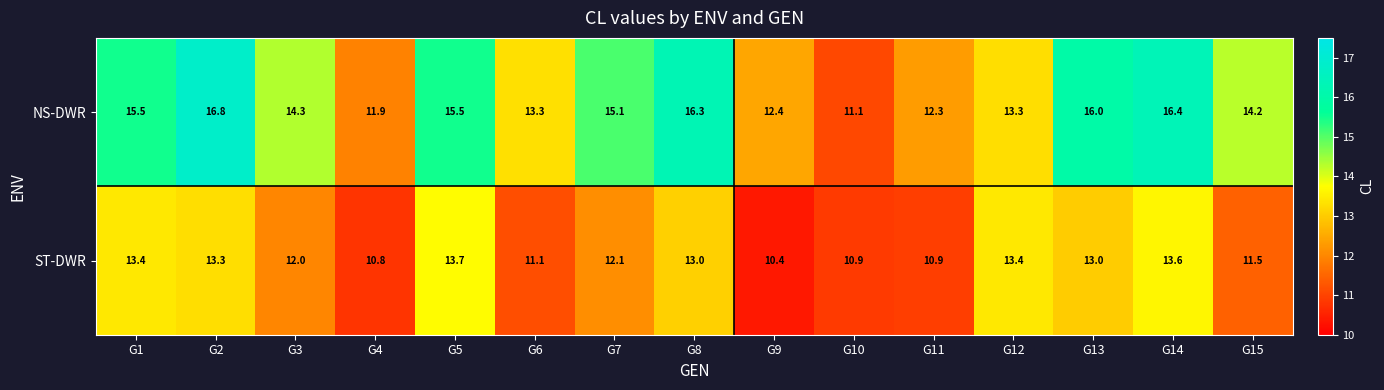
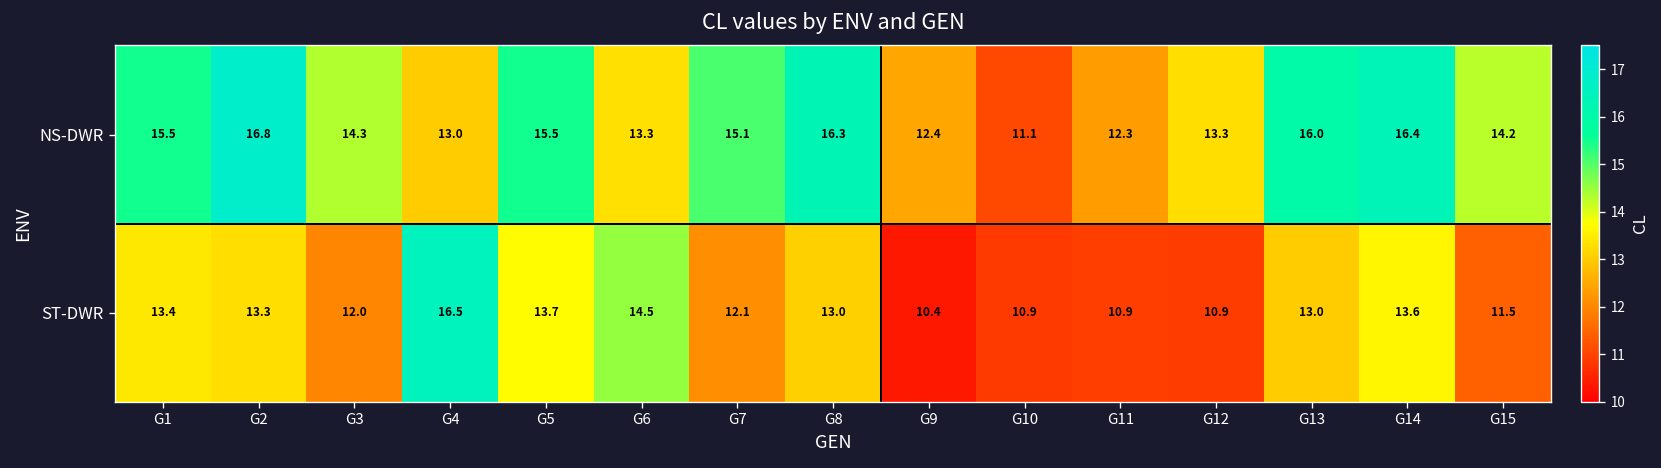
  {
    "NS-DWR": {
      "G1": 15.5,
      "G2": 16.8,
      "G3": 14.3,
-     "G4": 11.9,
+     "G4": 13.0,
      "G5": 15.5,
      "G6": 13.3,
      "G7": 15.1,
      "G8": 16.3,
      "G9": 12.4,
      "G10": 11.1,
      "G11": 12.3,
      "G12": 13.3,
      "G13": 16.0,
      "G14": 16.4,
      "G15": 14.2
    },
    "ST-DWR": {
      "G1": 13.4,
      "G2": 13.3,
      "G3": 12.0,
-     "G4": 10.8,
+     "G4": 16.5,
      "G5": 13.7,
-     "G6": 11.1,
+     "G6": 14.5,
      "G7": 12.1,
      "G8": 13.0,
      "G9": 10.4,
      "G10": 10.9,
      "G11": 10.9,
-     "G12": 13.4,
+     "G12": 10.9,
      "G13": 13.0,
      "G14": 13.6,
      "G15": 11.5
    }
  }
